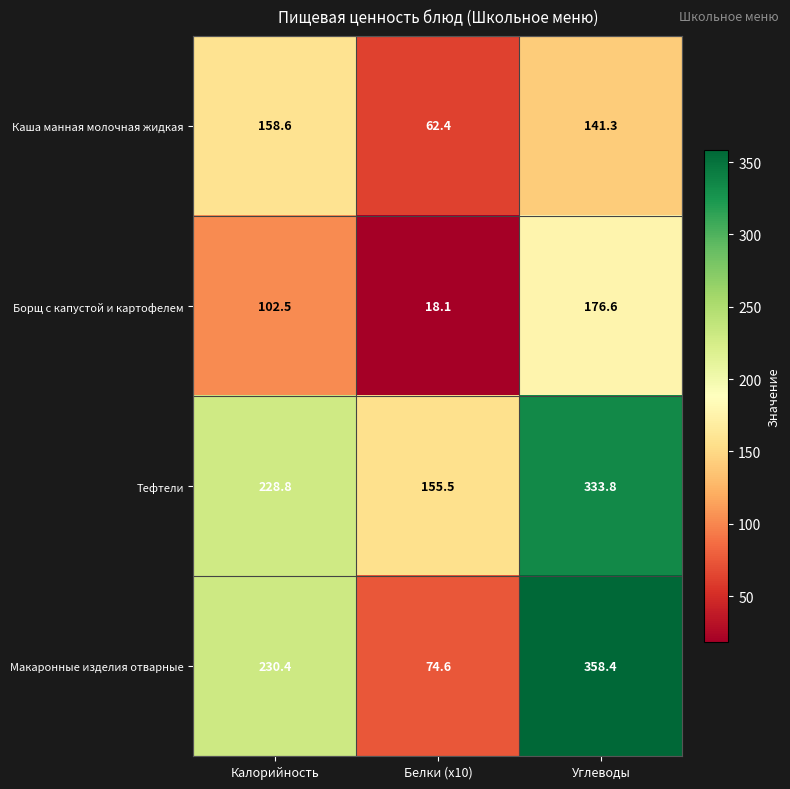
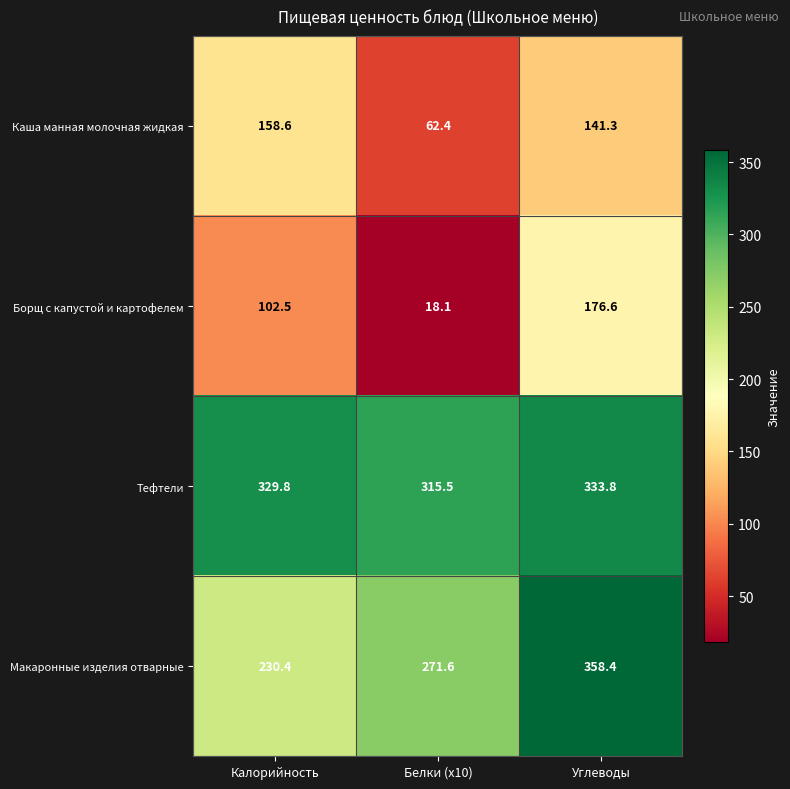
  {
    "Каша манная молочная жидкая": {
      "Калорийность": 158.6,
      "Белки (x10)": 62.4,
      "Углеводы": 141.3
    },
    "Борщ с капустой и картофелем": {
      "Калорийность": 102.5,
      "Белки (x10)": 18.1,
      "Углеводы": 176.6
    },
    "Тефтели": {
-     "Калорийность": 228.8,
-     "Белки (x10)": 155.5,
+     "Калорийность": 329.8,
+     "Белки (x10)": 315.5,
      "Углеводы": 333.8
    },
    "Макаронные изделия отварные": {
      "Калорийность": 230.4,
-     "Белки (x10)": 74.6,
+     "Белки (x10)": 271.6,
      "Углеводы": 358.4
    }
  }
